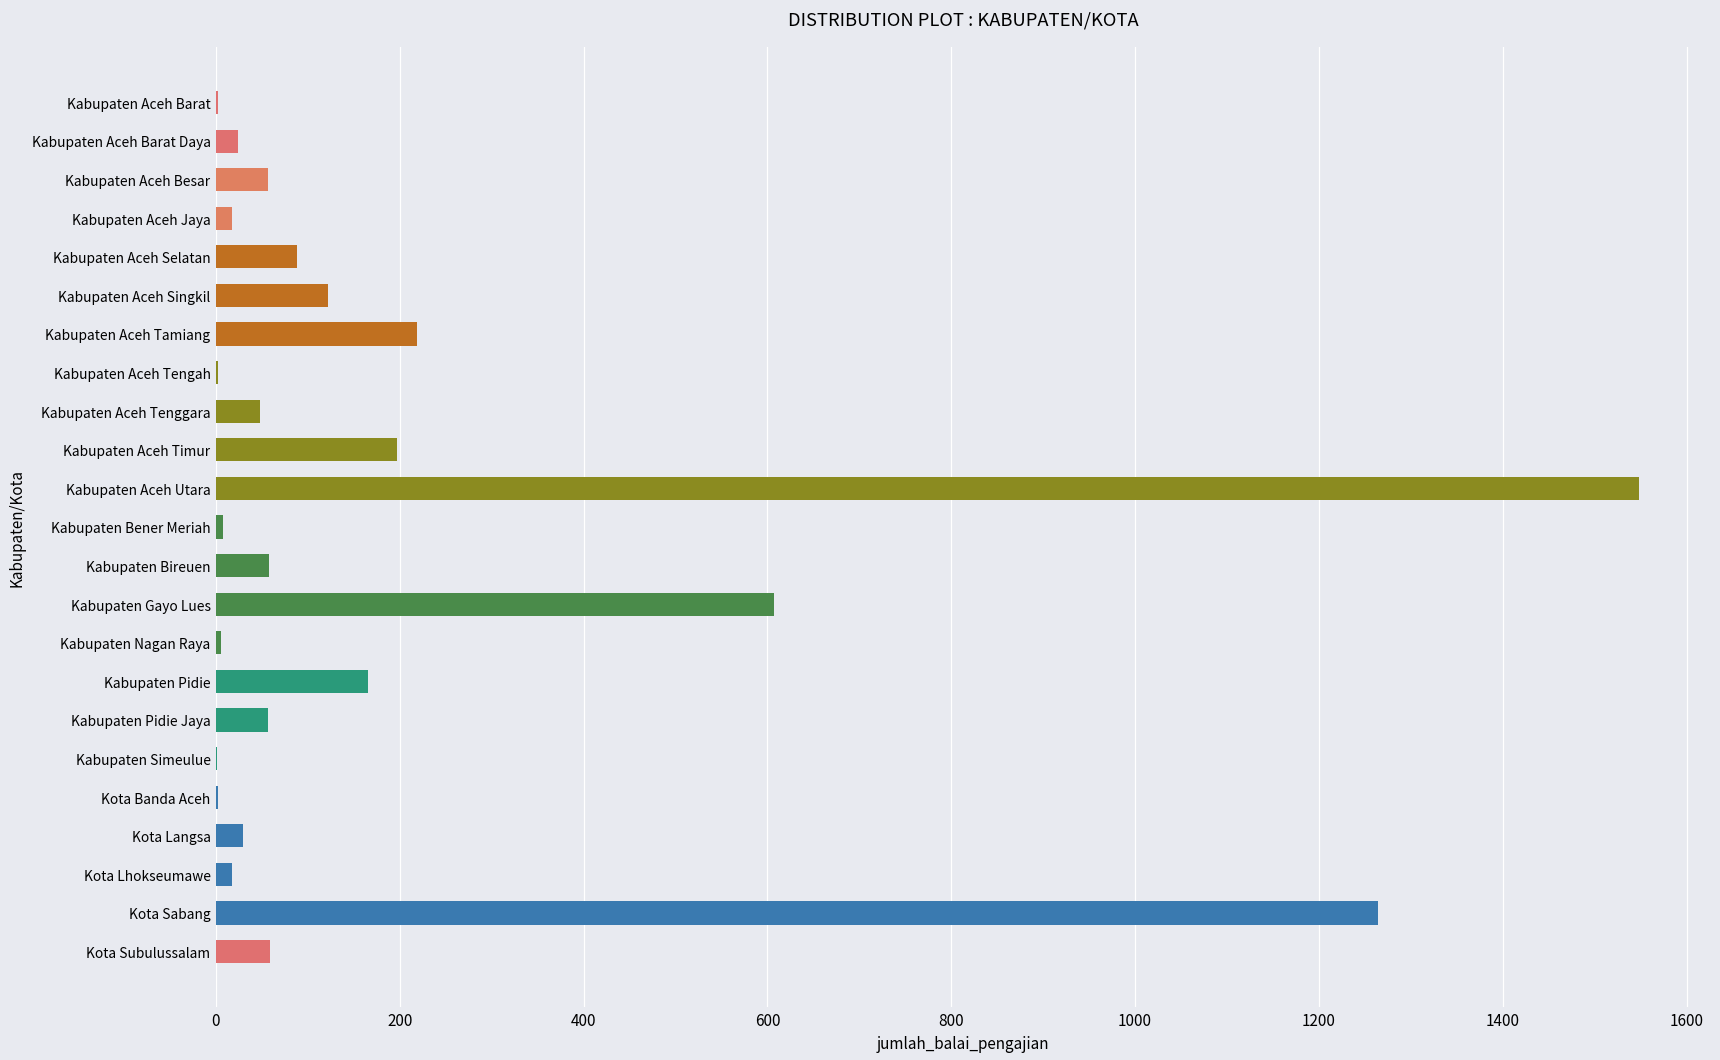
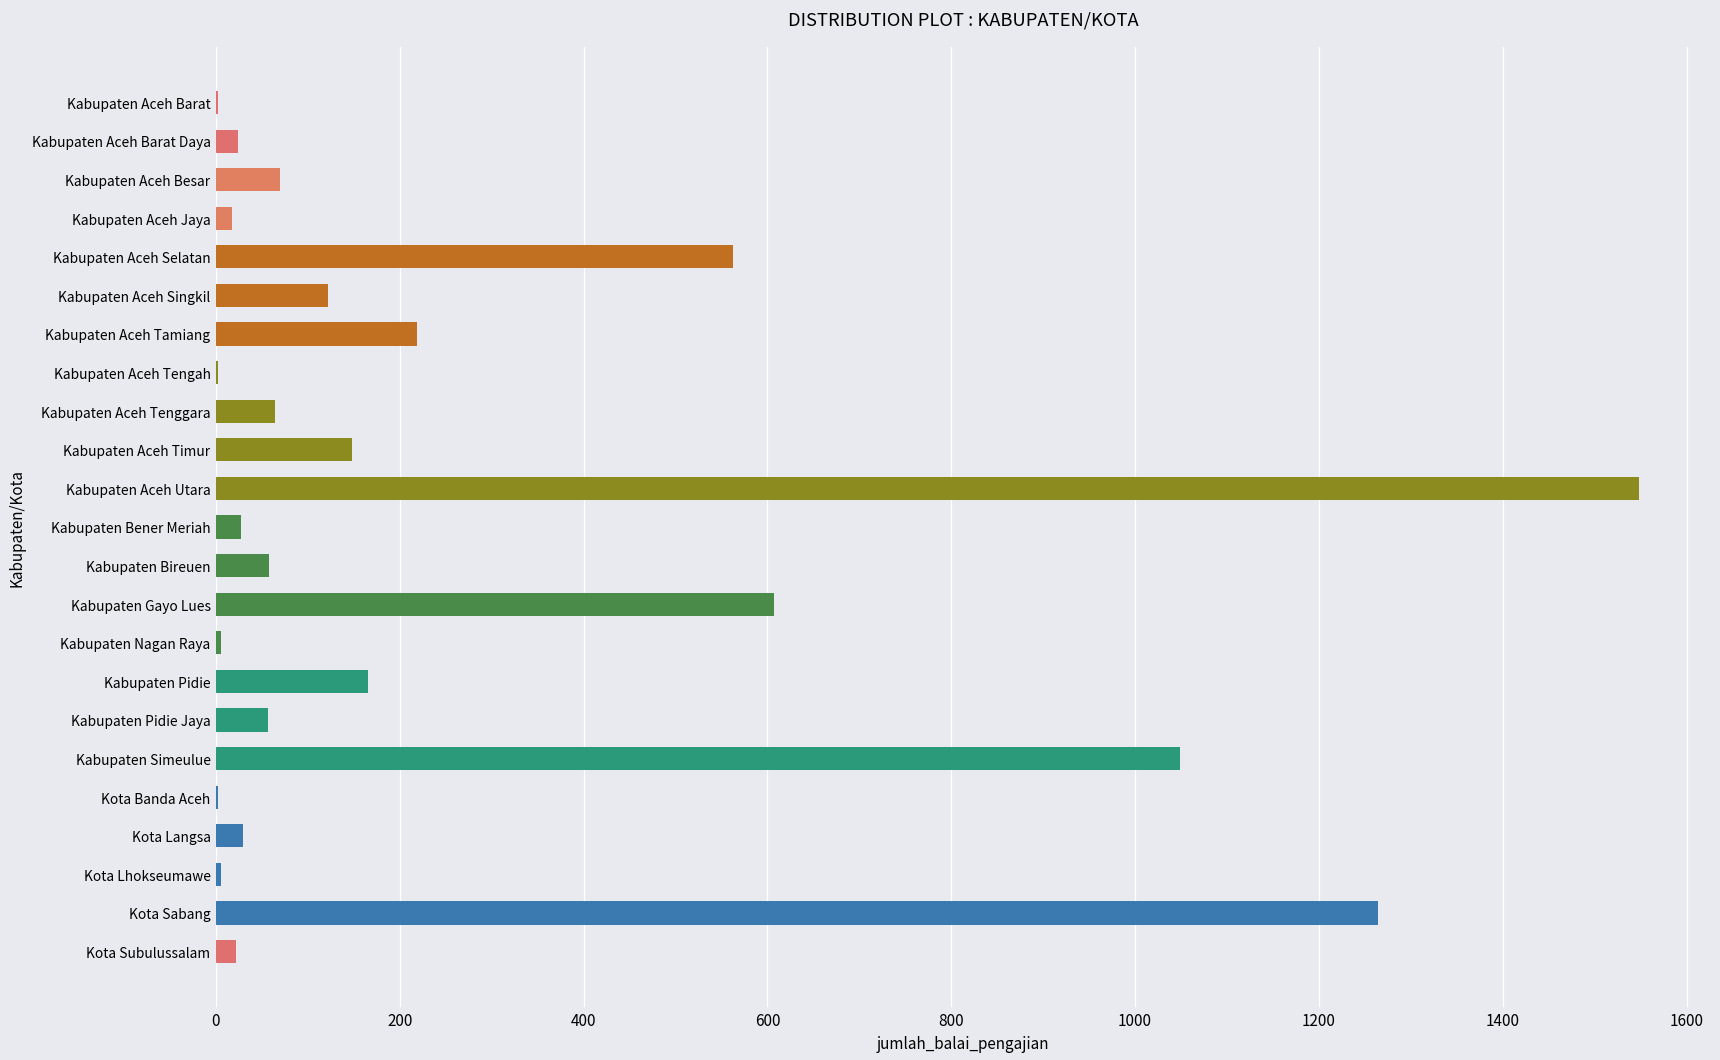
  {
    "Kabupaten Aceh Barat Daya": 20,
-   "Kabupaten Aceh Besar": 60,
+   "Kabupaten Aceh Besar": 70,
    "Kabupaten Aceh Jaya": 20,
-   "Kabupaten Aceh Selatan": 90,
+   "Kabupaten Aceh Selatan": 560,
    "Kabupaten Aceh Singkil": 120,
    "Kabupaten Aceh Tamiang": 220,
-   "Kabupaten Aceh Tenggara": 50,
-   "Kabupaten Aceh Timur": 200,
+   "Kabupaten Aceh Tenggara": 60,
+   "Kabupaten Aceh Timur": 150,
    "Kabupaten Aceh Utara": 1550,
-   "Kabupaten Bener Meriah": 10,
+   "Kabupaten Bener Meriah": 30,
    "Kabupaten Bireuen": 60,
    "Kabupaten Gayo Lues": 610,
    "Kabupaten Nagan Raya": 10,
    "Kabupaten Pidie": 170,
    "Kabupaten Pidie Jaya": 60,
-   "Kabupaten Simeulue": 0,
+   "Kabupaten Simeulue": 1050,
    "Kota Langsa": 30,
-   "Kota Lhokseumawe": 20,
+   "Kota Lhokseumawe": 10,
    "Kota Sabang": 1260,
-   "Kota Subulussalam": 60
+   "Kota Subulussalam": 20
  }
